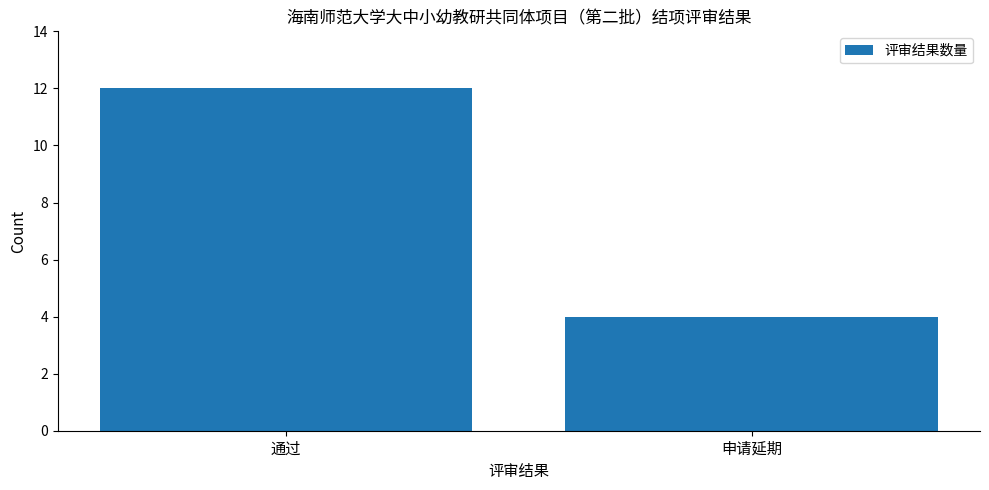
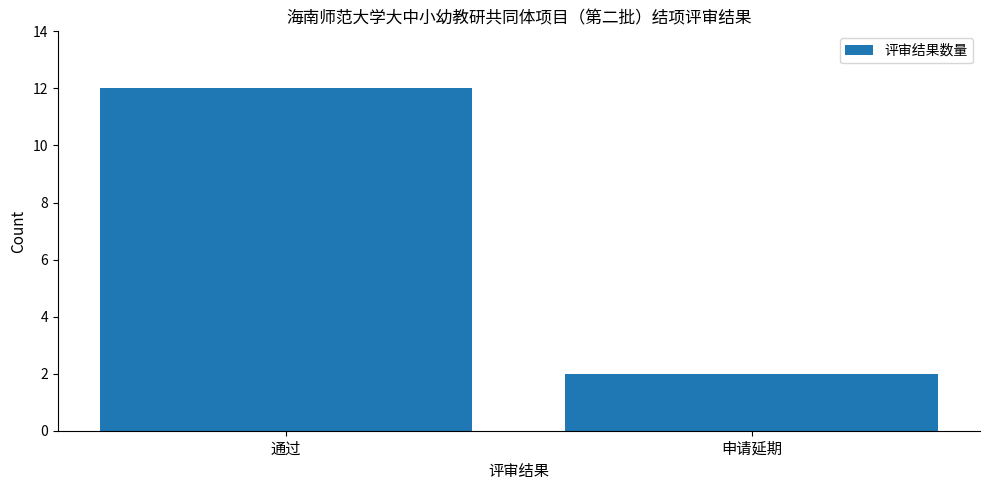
  {
    "通过": 12,
-   "申请延期": 4
+   "申请延期": 2
  }
